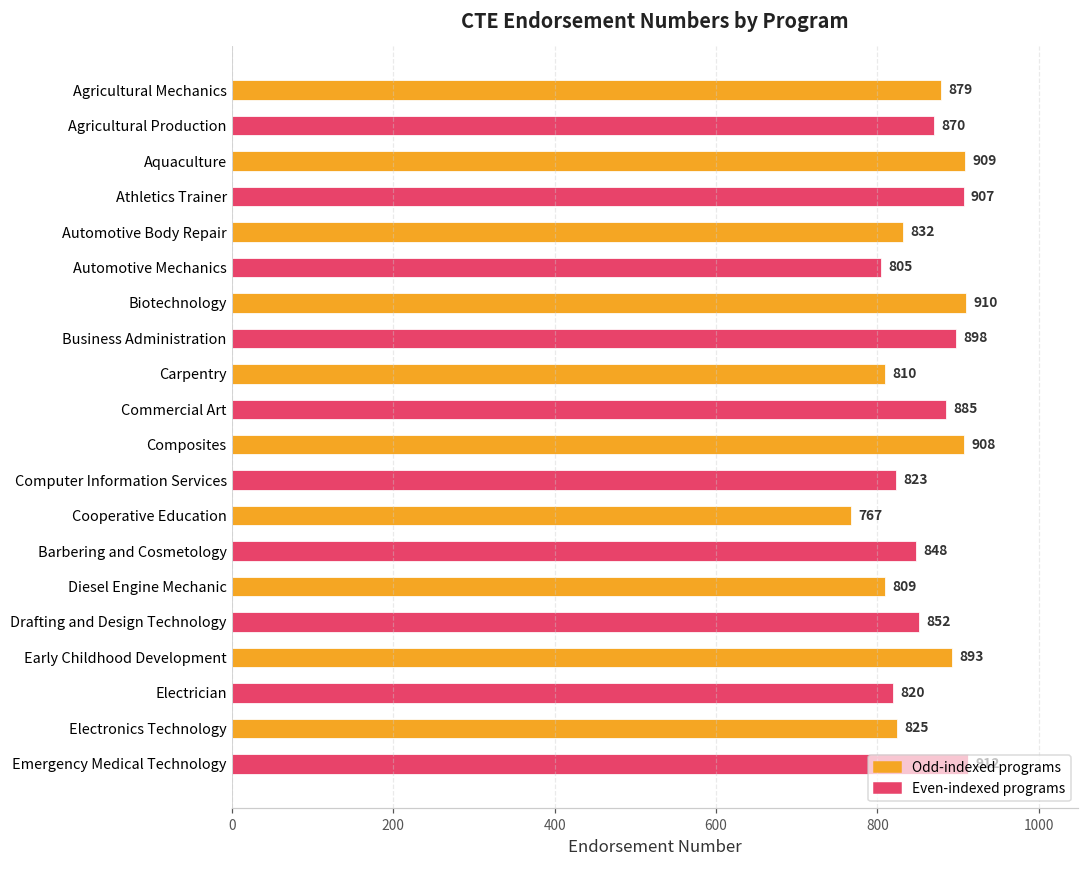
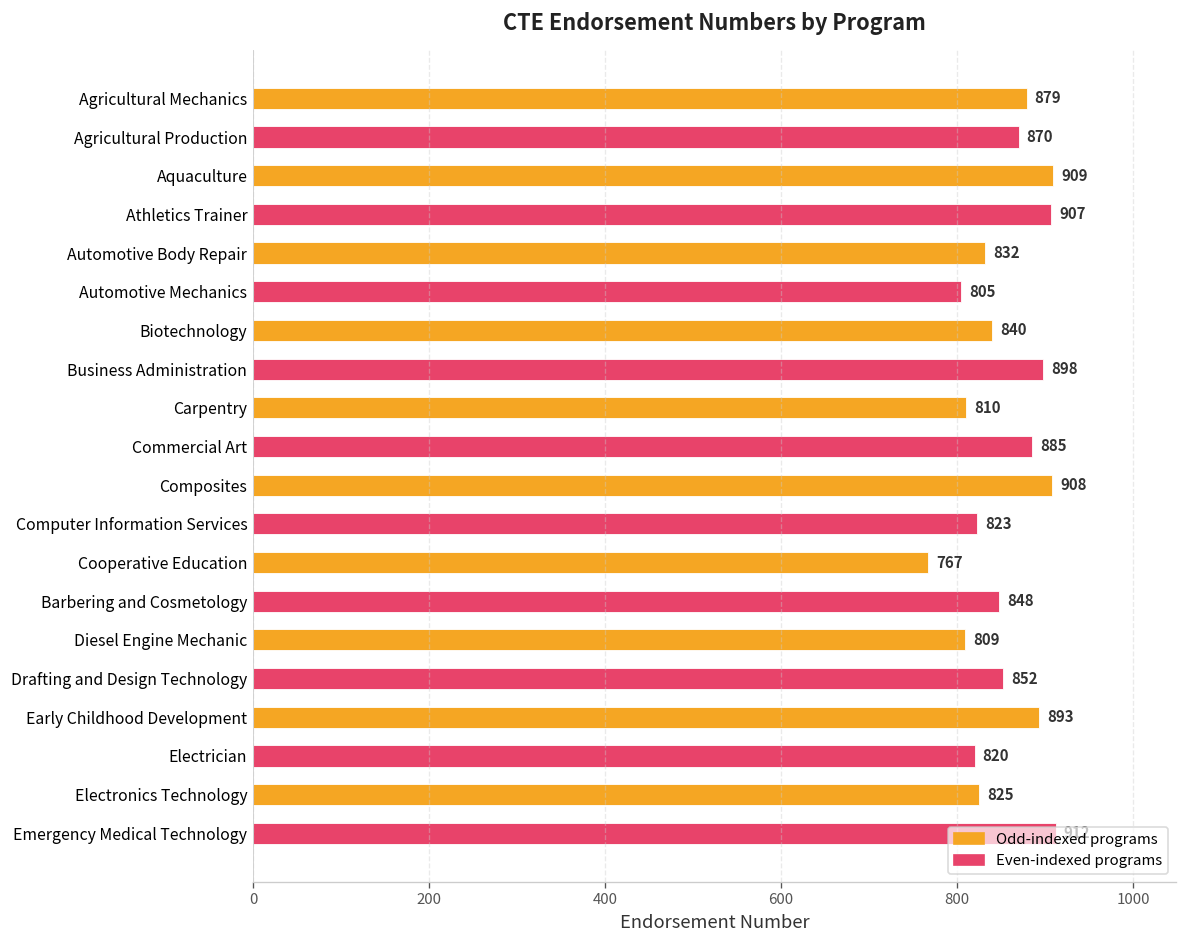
  {
    "Agricultural Mechanics": 879,
    "Agricultural Production": 870,
    "Aquaculture": 909,
    "Athletics Trainer": 907,
    "Automotive Body Repair": 832,
    "Automotive Mechanics": 805,
-   "Biotechnology": 910,
+   "Biotechnology": 840,
    "Business Administration": 898,
    "Carpentry": 810,
    "Commercial Art": 885,
    "Composites": 908,
    "Computer Information Services": 823,
    "Cooperative Education": 767,
    "Barbering and Cosmetology": 848,
    "Diesel Engine Mechanic": 809,
    "Drafting and Design Technology": 852,
    "Early Childhood Development": 893,
    "Electrician": 820,
    "Electronics Technology": 825
  }
